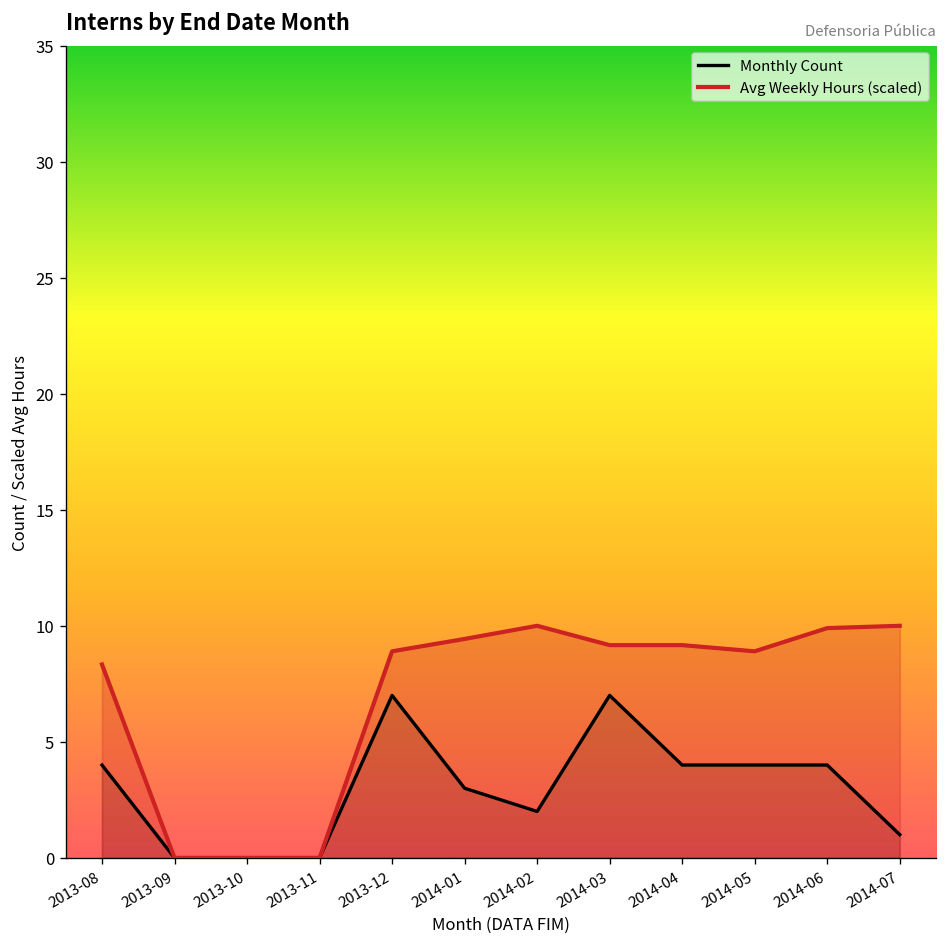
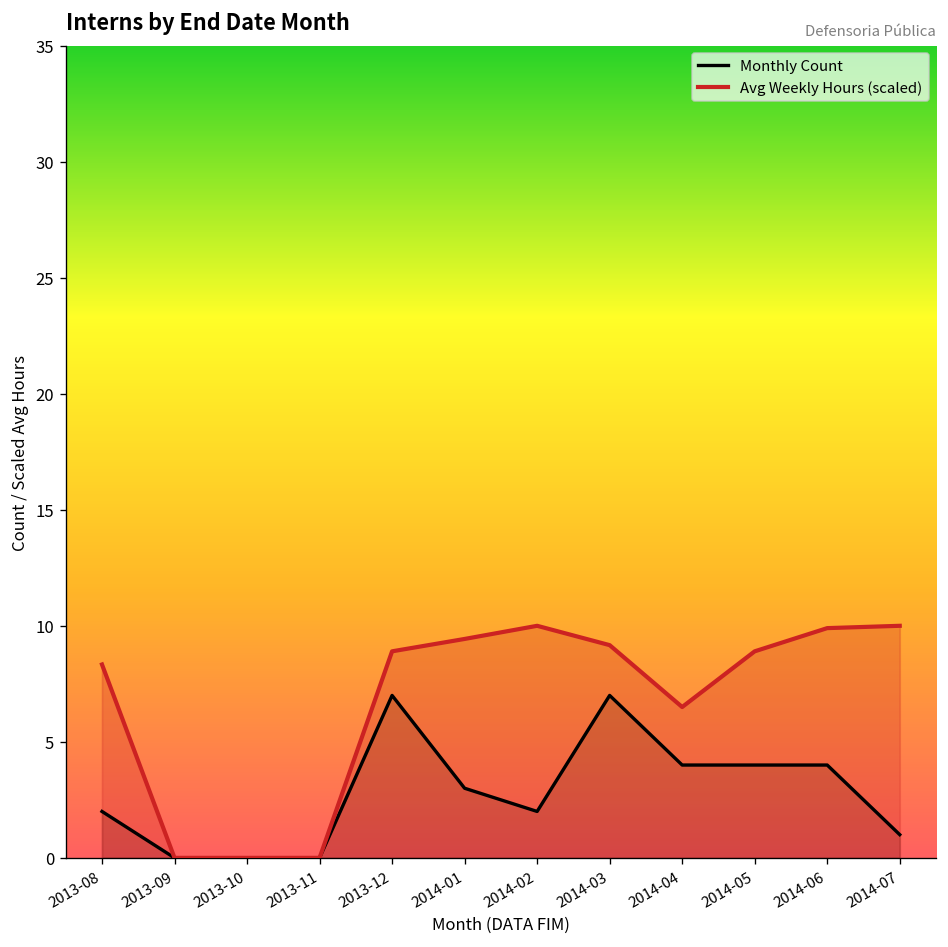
  {
    "Monthly Count": {
-     "2013-08": 4,
+     "2013-08": 2,
      "2013-12": 7,
      "2014-01": 3,
      "2014-02": 2,
      "2014-03": 7,
      "2014-04": 4,
      "2014-05": 4,
      "2014-06": 4,
      "2014-07": 1
    },
    "Avg Weekly Hours (scaled)": {
      "2013-08": 8.3,
      "2013-12": 8.9,
      "2014-01": 9.4,
      "2014-02": 10.0,
      "2014-03": 9.2,
-     "2014-04": 9.2,
+     "2014-04": 6.5,
      "2014-05": 8.9,
      "2014-06": 9.9,
      "2014-07": 10.0
    }
  }
